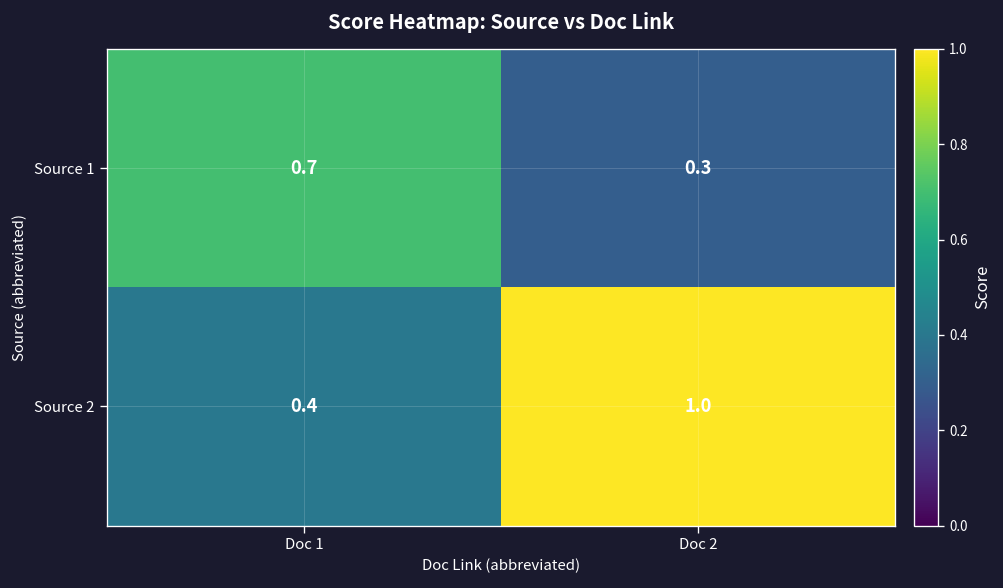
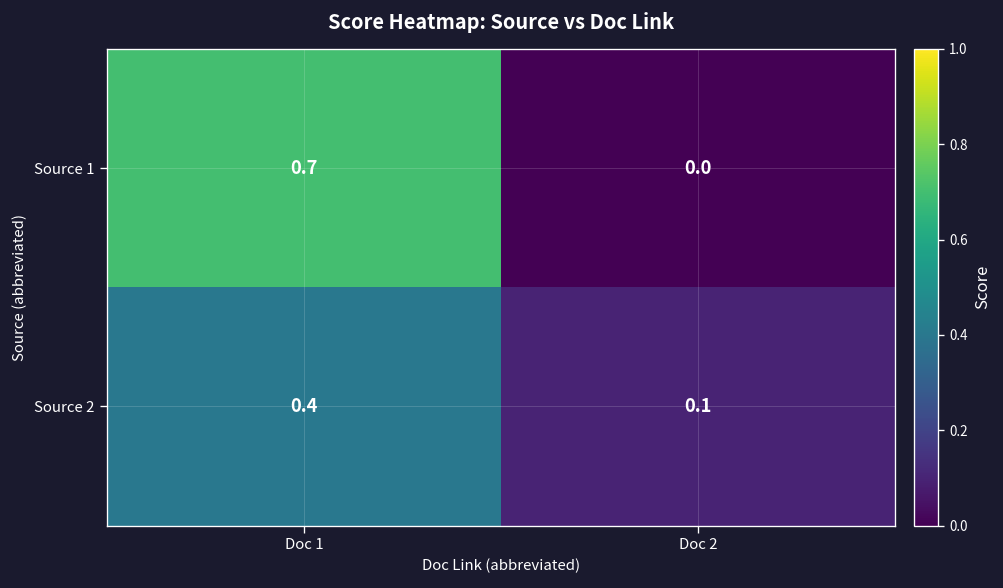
  {
    "Source 1": {
      "Doc 1": 0.7,
-     "Doc 2": 0.3
+     "Doc 2": 0.0
    },
    "Source 2": {
      "Doc 1": 0.4,
-     "Doc 2": 1.0
+     "Doc 2": 0.1
    }
  }
